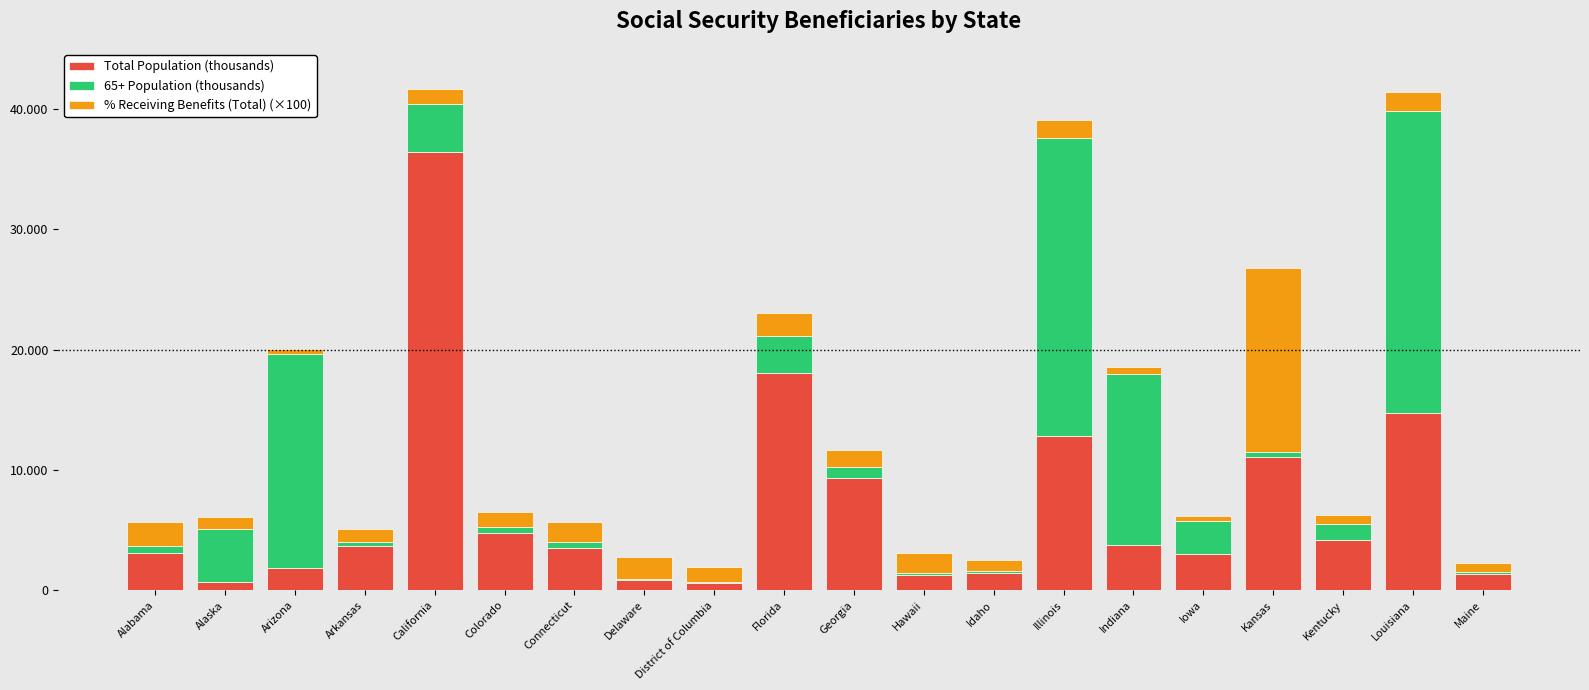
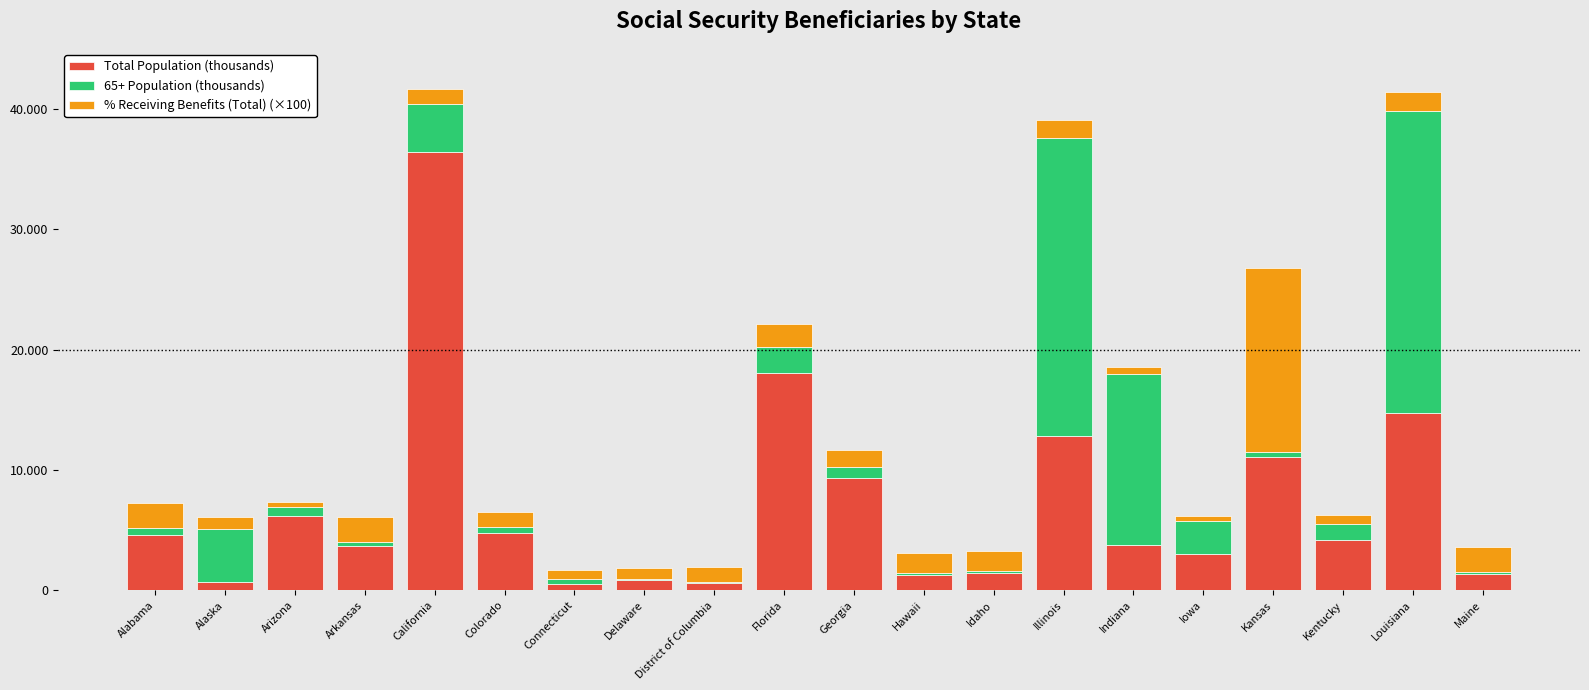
  {
    "Total Population (thousands)": {
-     "Alabama": 3.1,
+     "Alabama": 4.6,
      "Alaska": 0.7,
-     "Arizona": 1.8,
+     "Arizona": 6.2,
      "Arkansas": 3.6,
      "California": 36.5,
      "Colorado": 4.8,
-     "Connecticut": 3.5,
+     "Connecticut": 0.5,
      "Delaware": 0.9,
      "District of Columbia": 0.6,
      "Florida": 18.1,
      "Georgia": 9.4,
      "Hawaii": 1.3,
      "Idaho": 1.5,
      "Illinois": 12.8,
      "Indiana": 3.7,
      "Iowa": 3.0,
      "Kansas": 11.1,
      "Kentucky": 4.2,
      "Louisiana": 14.7,
      "Maine": 1.3
    },
    "65+ Population (thousands)": {
      "Alabama": 0.6,
      "Alaska": 4.4,
-     "Arizona": 17.8,
+     "Arizona": 0.8,
      "Arkansas": 0.4,
      "California": 3.9,
      "Colorado": 0.5,
      "Connecticut": 0.5,
-     "Florida": 3.0,
+     "Florida": 2.1,
      "Georgia": 0.9,
      "Illinois": 24.7,
      "Indiana": 14.2,
      "Iowa": 2.8,
      "Kansas": 0.4,
      "Kentucky": 1.3,
      "Louisiana": 25.1
    },
    "% Receiving Benefits (Total) (×100)": {
      "Alabama": 2.0,
      "Alaska": 1.0,
      "Arizona": 0.4,
-     "Arkansas": 1.1,
+     "Arkansas": 2.1,
      "California": 1.3,
      "Colorado": 1.3,
-     "Connecticut": 1.7,
-     "Delaware": 1.8,
+     "Connecticut": 0.7,
+     "Delaware": 0.9,
      "District of Columbia": 1.3,
      "Florida": 1.9,
      "Georgia": 1.4,
      "Hawaii": 1.6,
-     "Idaho": 0.9,
+     "Idaho": 1.6,
      "Illinois": 1.5,
      "Indiana": 0.7,
      "Iowa": 0.4,
      "Kansas": 15.3,
      "Kentucky": 0.8,
      "Louisiana": 1.6,
-     "Maine": 0.8
+     "Maine": 2.1
    }
  }
